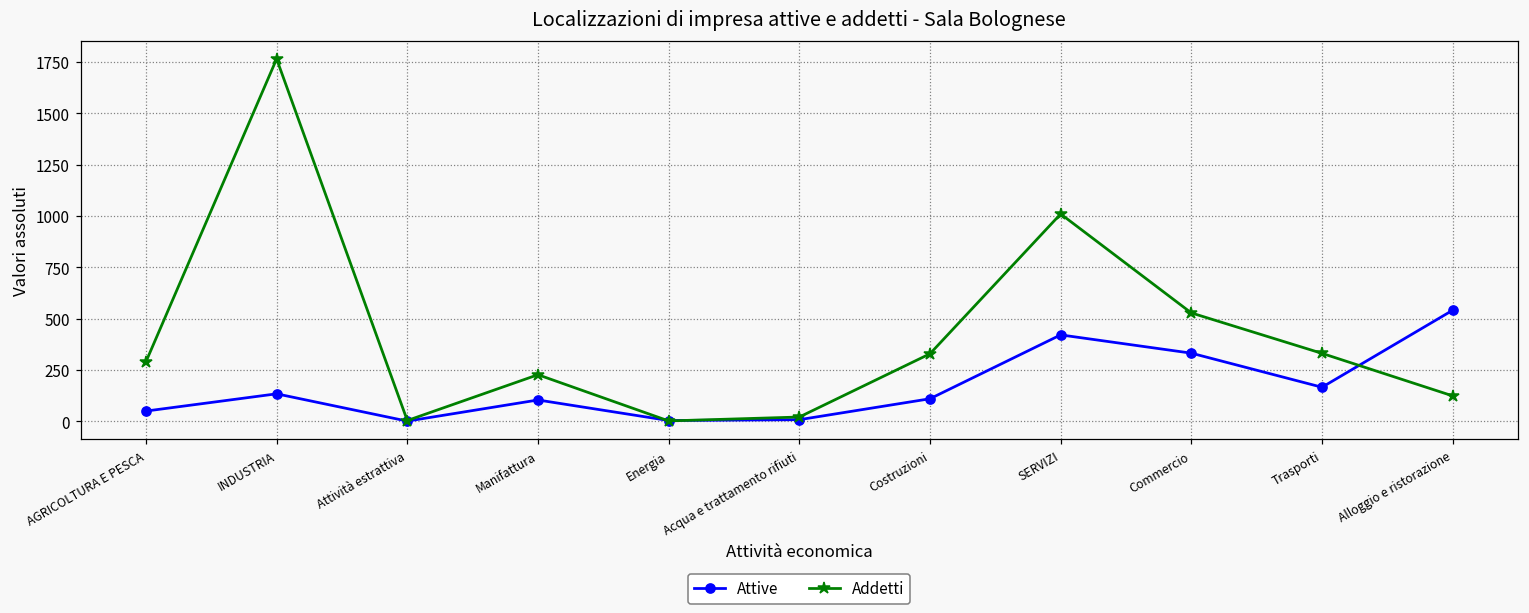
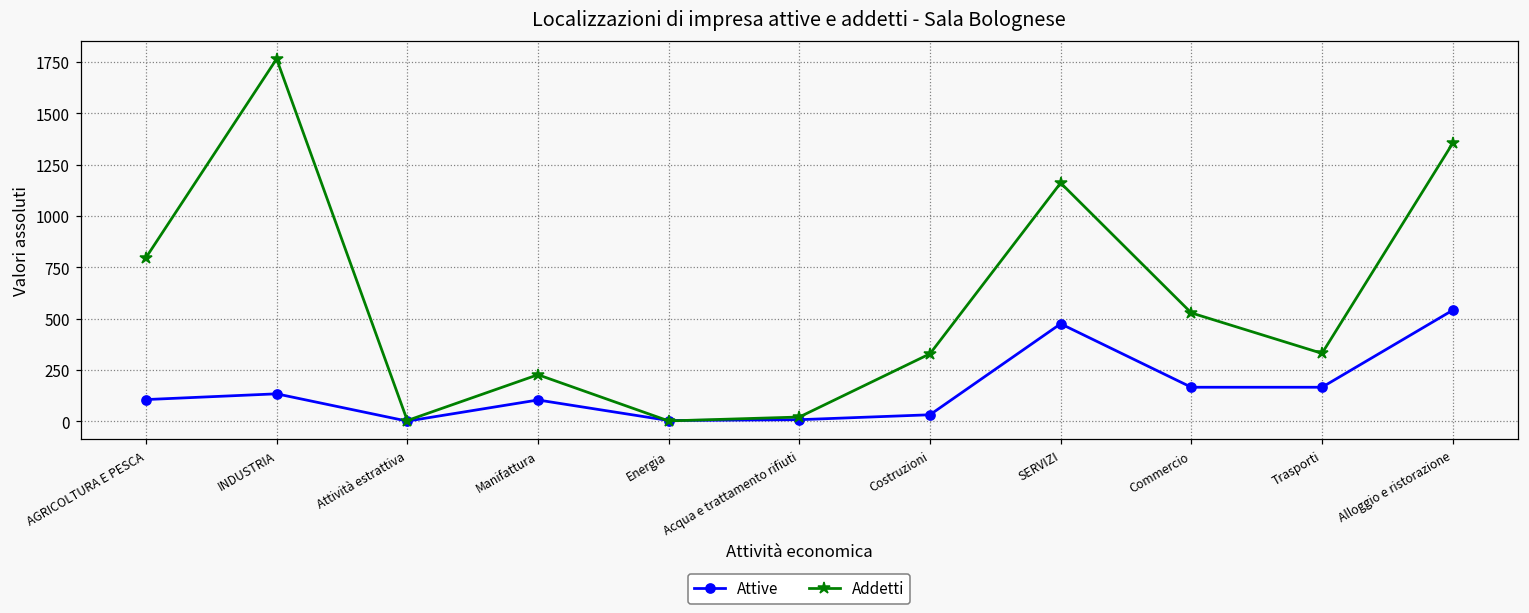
  {
    "Attive": {
-     "AGRICOLTURA E PESCA": 50,
+     "AGRICOLTURA E PESCA": 110,
      "INDUSTRIA": 130,
      "Manifattura": 100,
-     "Costruzioni": 110,
-     "SERVIZI": 420,
-     "Commercio": 330,
+     "Costruzioni": 30,
+     "SERVIZI": 480,
+     "Commercio": 170,
      "Trasporti": 170,
      "Alloggio e ristorazione": 540
    },
    "Addetti": {
-     "AGRICOLTURA E PESCA": 290,
+     "AGRICOLTURA E PESCA": 800,
      "INDUSTRIA": 1770,
      "Manifattura": 230,
      "Costruzioni": 330,
-     "SERVIZI": 1010,
+     "SERVIZI": 1160,
      "Commercio": 530,
      "Trasporti": 330,
-     "Alloggio e ristorazione": 120
+     "Alloggio e ristorazione": 1350
    }
  }
